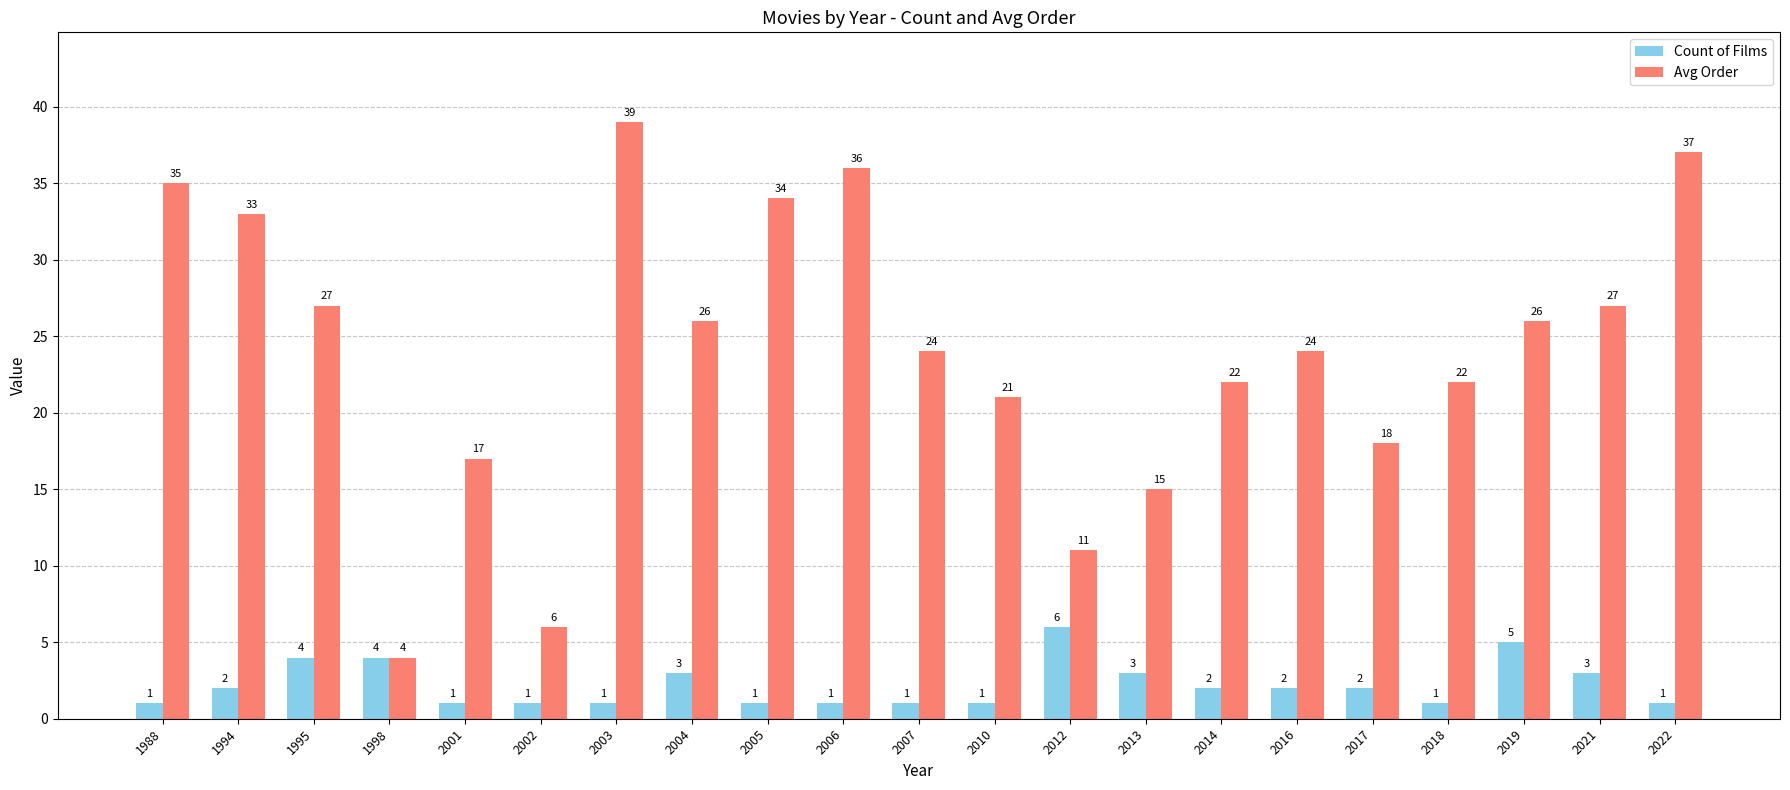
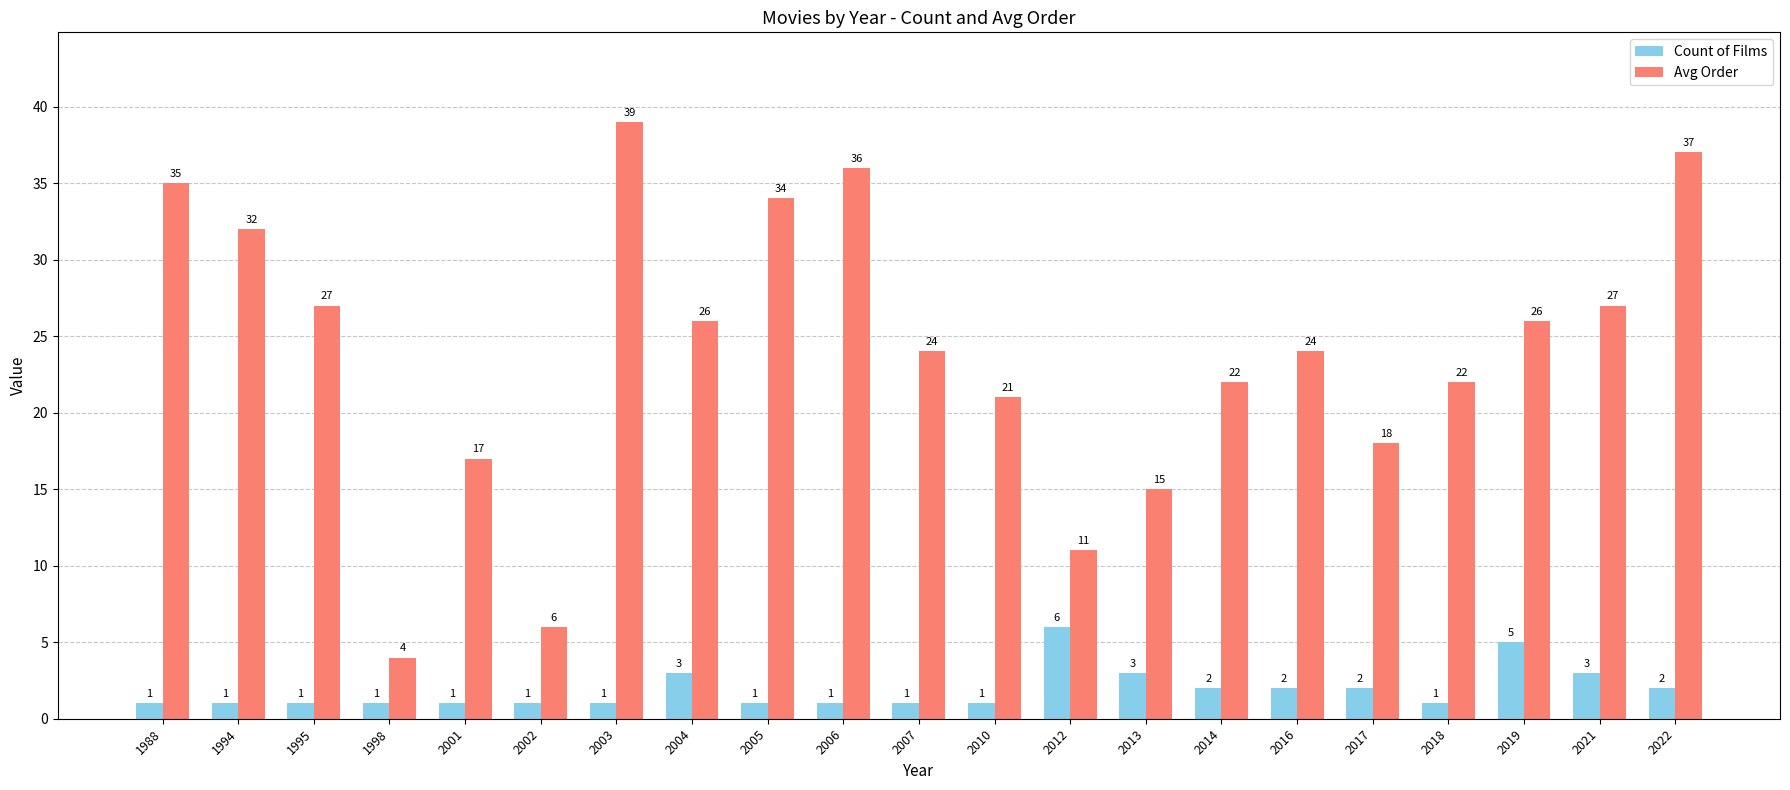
  {
    "Count of Films": {
      "1988": 1,
-     "1994": 2,
-     "1995": 4,
-     "1998": 4,
+     "1994": 1,
+     "1995": 1,
+     "1998": 1,
      "2001": 1,
      "2002": 1,
      "2003": 1,
      "2004": 3,
      "2005": 1,
      "2006": 1,
      "2007": 1,
      "2010": 1,
      "2012": 6,
      "2013": 3,
      "2014": 2,
      "2016": 2,
      "2017": 2,
      "2018": 1,
      "2019": 5,
      "2021": 3,
-     "2022": 1
+     "2022": 2
    },
    "Avg Order": {
      "1988": 35,
-     "1994": 33,
+     "1994": 32,
      "1995": 27,
      "1998": 4,
      "2001": 17,
      "2002": 6,
      "2003": 39,
      "2004": 26,
      "2005": 34,
      "2006": 36,
      "2007": 24,
      "2010": 21,
      "2012": 11,
      "2013": 15,
      "2014": 22,
      "2016": 24,
      "2017": 18,
      "2018": 22,
      "2019": 26,
      "2021": 27,
      "2022": 37
    }
  }
